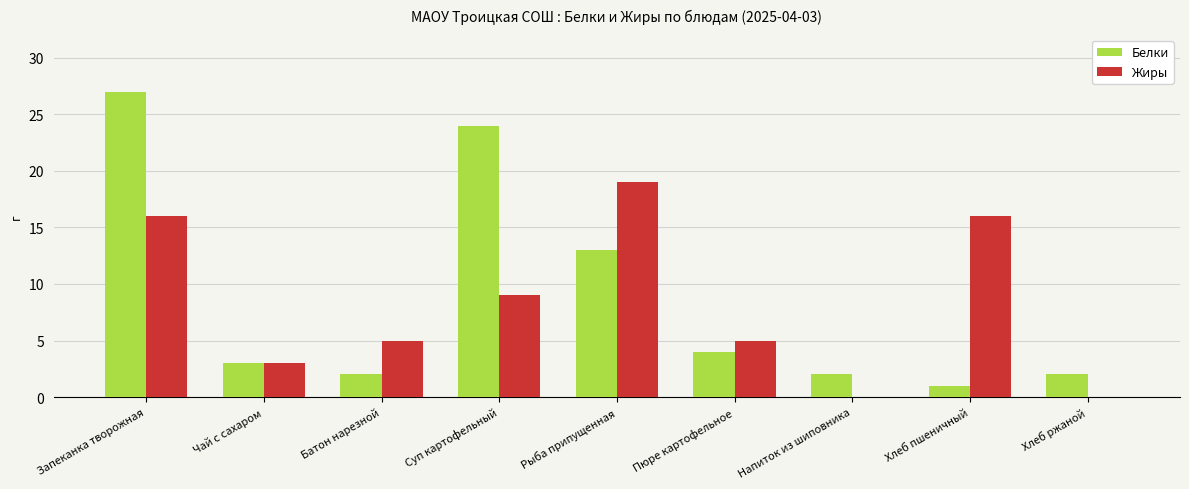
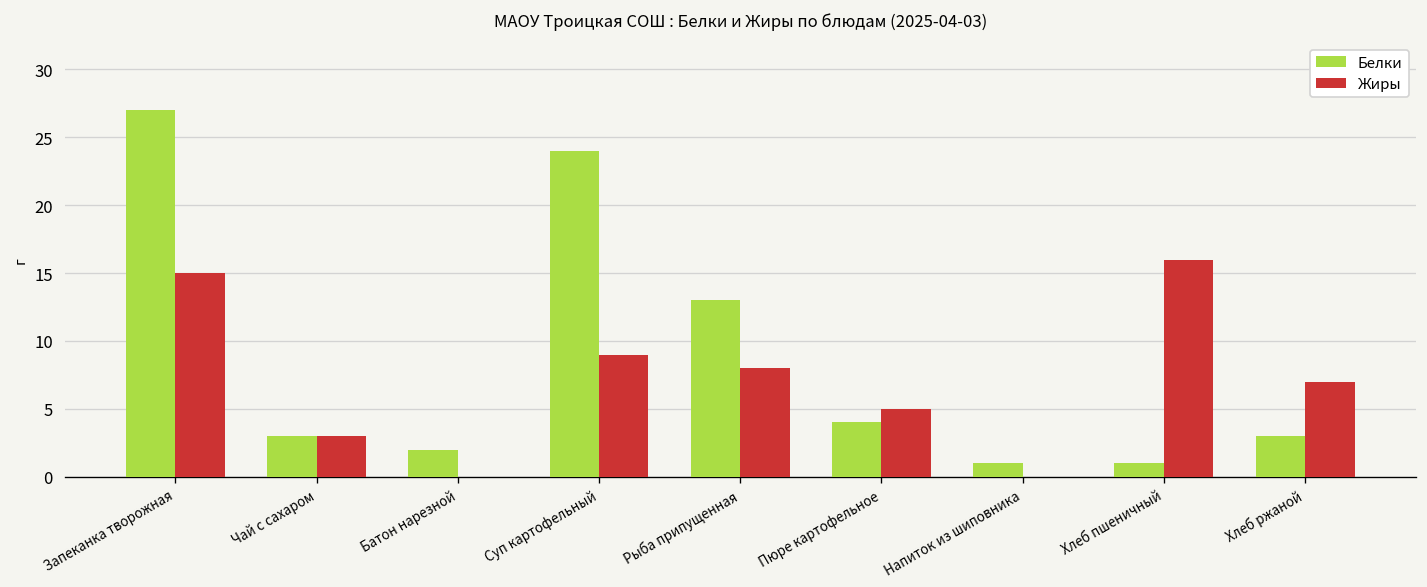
  {
    "Белки": {
      "Запеканка творожная": 27,
      "Чай с сахаром": 3,
      "Батон нарезной": 2,
      "Суп картофельный": 24,
      "Рыба припущенная": 13,
      "Пюре картофельное": 4,
-     "Напиток из шиповника": 2,
+     "Напиток из шиповника": 1,
      "Хлеб пшеничный": 1,
-     "Хлеб ржаной": 2
+     "Хлеб ржаной": 3
    },
    "Жиры": {
-     "Запеканка творожная": 16,
+     "Запеканка творожная": 15,
      "Чай с сахаром": 3,
-     "Батон нарезной": 5,
+     "Батон нарезной": 0,
      "Суп картофельный": 9,
-     "Рыба припущенная": 19,
+     "Рыба припущенная": 8,
      "Пюре картофельное": 5,
      "Напиток из шиповника": 0,
      "Хлеб пшеничный": 16,
-     "Хлеб ржаной": 0
+     "Хлеб ржаной": 7
    }
  }
